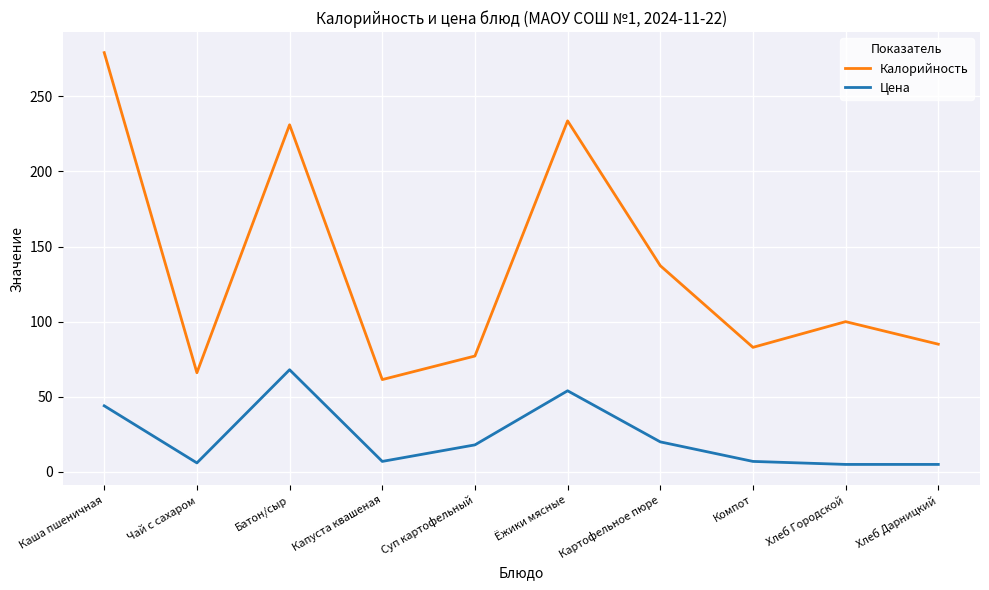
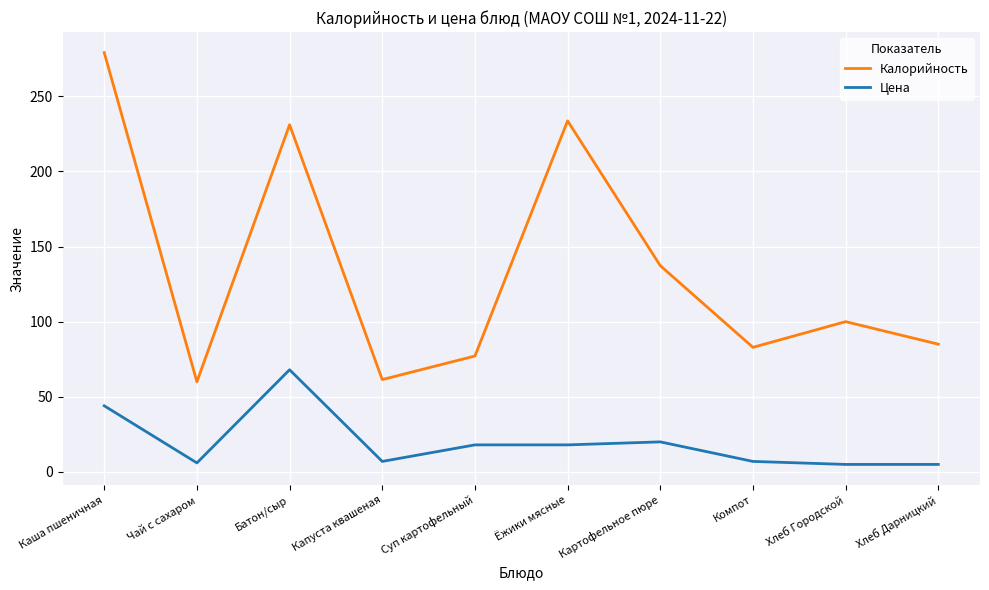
  {
    "Калорийность": {
      "Каша пшеничная": 279,
-     "Чай с сахаром": 66,
+     "Чай с сахаром": 60,
      "Батон/сыр": 231,
      "Капуста квашеная": 61,
      "Суп картофельный": 77,
      "Ёжики мясные": 234,
      "Картофельное пюре": 137,
      "Компот": 83,
      "Хлеб Городской": 100,
      "Хлеб Дарницкий": 85
    },
    "Цена": {
      "Каша пшеничная": 44,
      "Чай с сахаром": 6,
      "Батон/сыр": 68,
      "Капуста квашеная": 7,
      "Суп картофельный": 18,
-     "Ёжики мясные": 54,
+     "Ёжики мясные": 18,
      "Картофельное пюре": 20,
      "Компот": 7,
      "Хлеб Городской": 5,
      "Хлеб Дарницкий": 5
    }
  }
